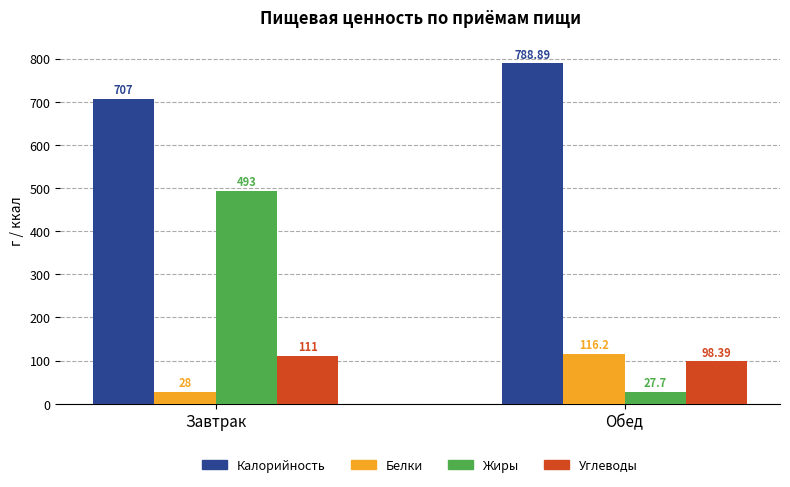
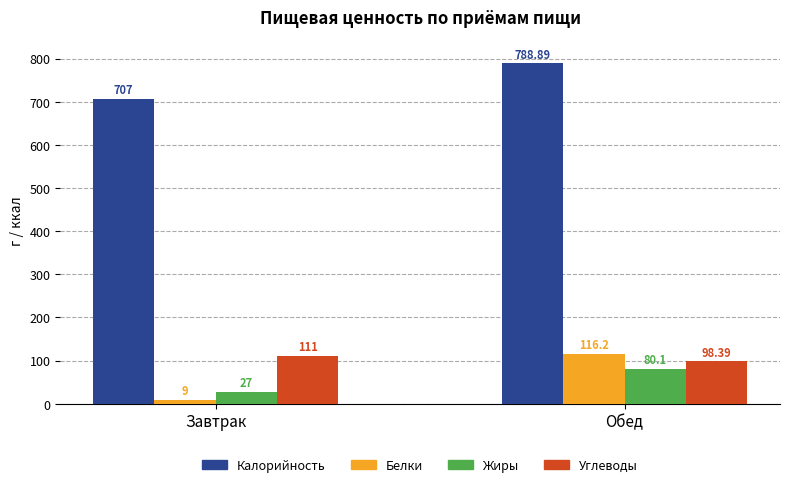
  {
    "Калорийность": {
      "Завтрак": 707,
      "Обед": 788.89
    },
    "Белки": {
-     "Завтрак": 28,
+     "Завтрак": 9,
      "Обед": 116.2
    },
    "Жиры": {
-     "Завтрак": 493,
-     "Обед": 27.7
+     "Завтрак": 27,
+     "Обед": 80.1
    },
    "Углеводы": {
      "Завтрак": 111,
      "Обед": 98.39
    }
  }
